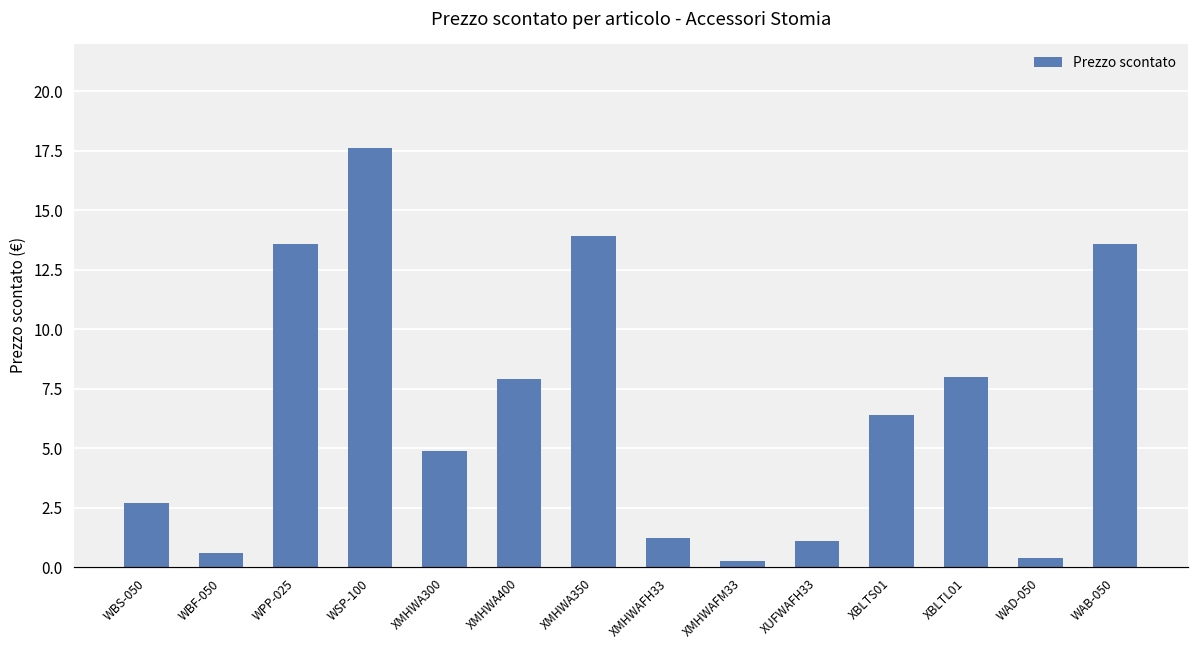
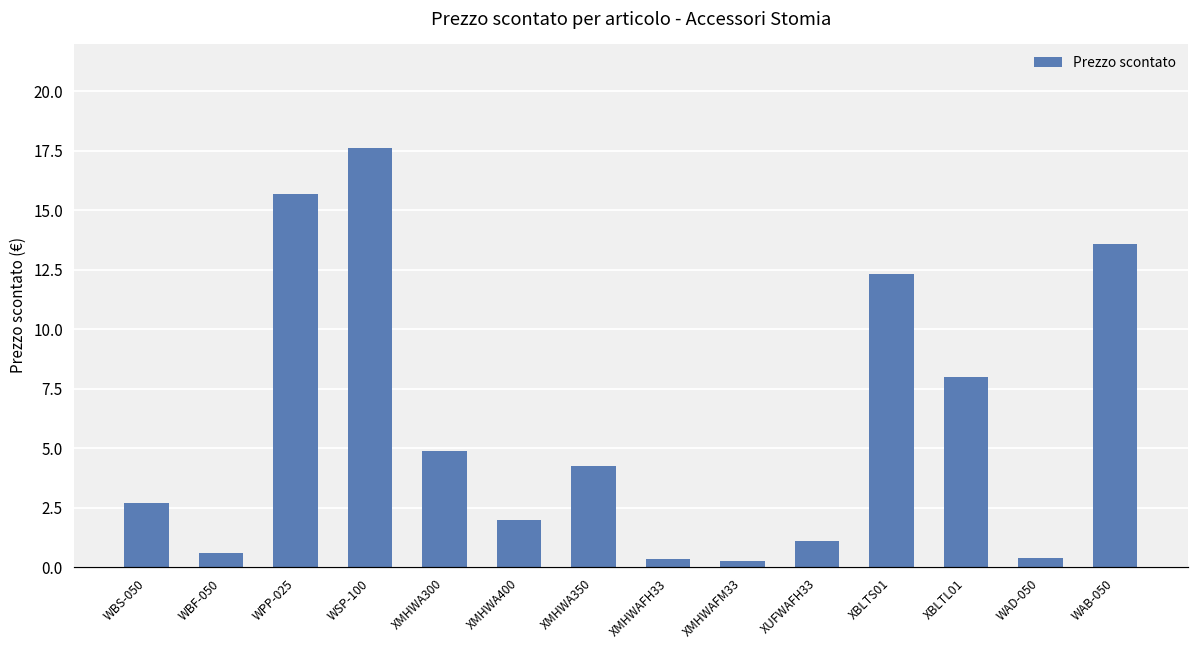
  {
    "WBS-050": 2.7,
    "WBF-050": 0.6,
-   "WPP-025": 13.6,
+   "WPP-025": 15.7,
    "WSP-100": 17.6,
    "XMHWA300": 4.9,
-   "XMHWA400": 7.9,
-   "XMHWA350": 13.9,
-   "XMHWAFH33": 1.2,
+   "XMHWA400": 2.0,
+   "XMHWA350": 4.2,
+   "XMHWAFH33": 0.3,
    "XMHWAFM33": 0.3,
    "XUFWAFH33": 1.1,
-   "XBLTS01": 6.4,
+   "XBLTS01": 12.3,
    "XBLTL01": 8.0,
    "WAD-050": 0.4,
    "WAB-050": 13.6
  }
